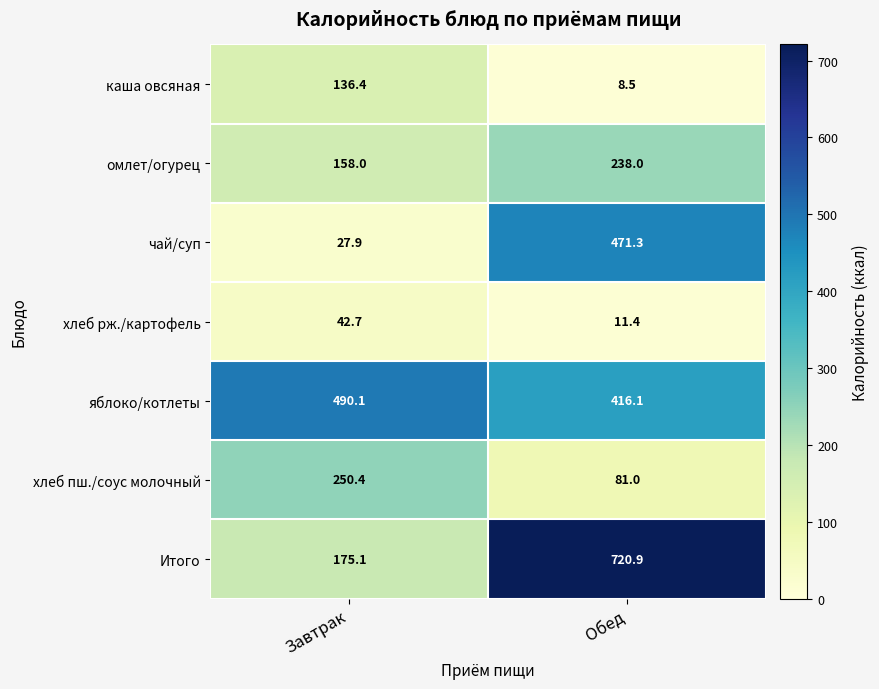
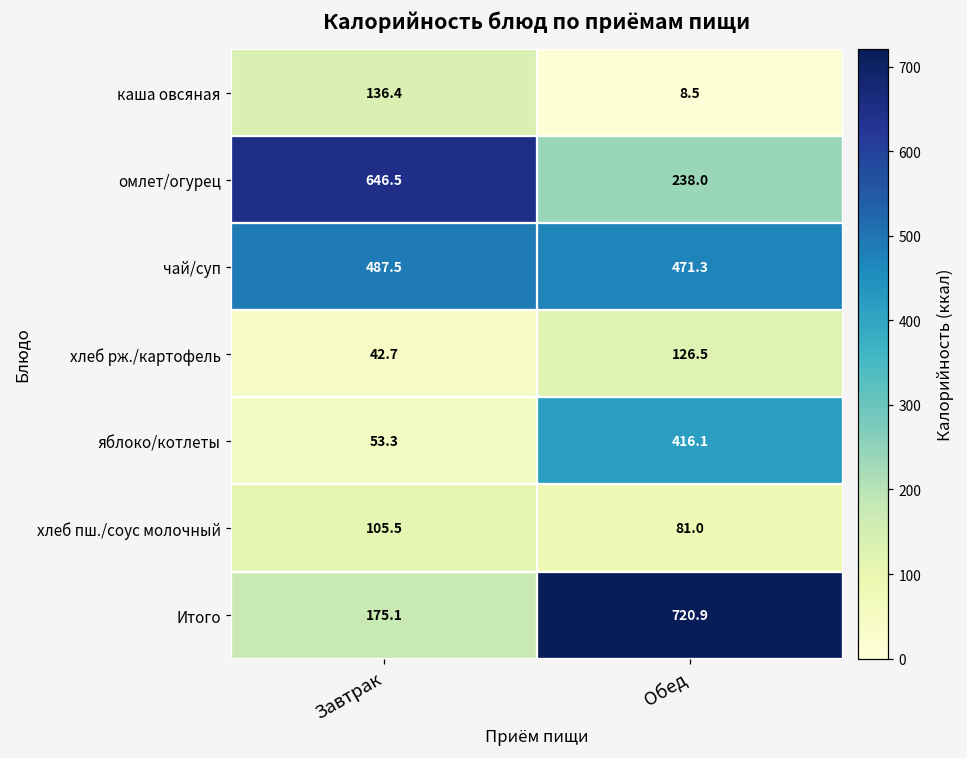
  {
    "каша овсяная": {
      "Завтрак": 136.4,
      "Обед": 8.5
    },
    "омлет/огурец": {
-     "Завтрак": 158.0,
+     "Завтрак": 646.5,
      "Обед": 238.0
    },
    "чай/суп": {
-     "Завтрак": 27.9,
+     "Завтрак": 487.5,
      "Обед": 471.3
    },
    "хлеб рж./картофель": {
      "Завтрак": 42.7,
-     "Обед": 11.4
+     "Обед": 126.5
    },
    "яблоко/котлеты": {
-     "Завтрак": 490.1,
+     "Завтрак": 53.3,
      "Обед": 416.1
    },
    "хлеб пш./соус молочный": {
-     "Завтрак": 250.4,
+     "Завтрак": 105.5,
      "Обед": 81.0
    },
    "Итого": {
      "Завтрак": 175.1,
      "Обед": 720.9
    }
  }
